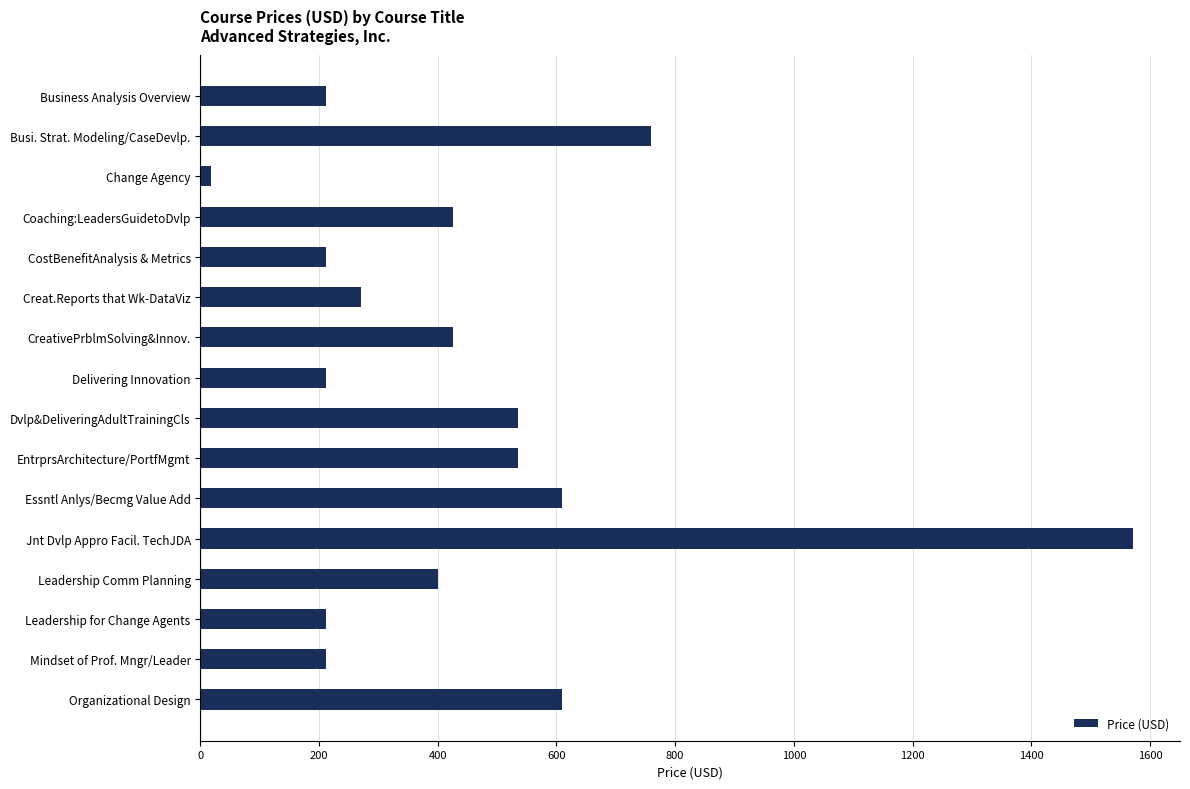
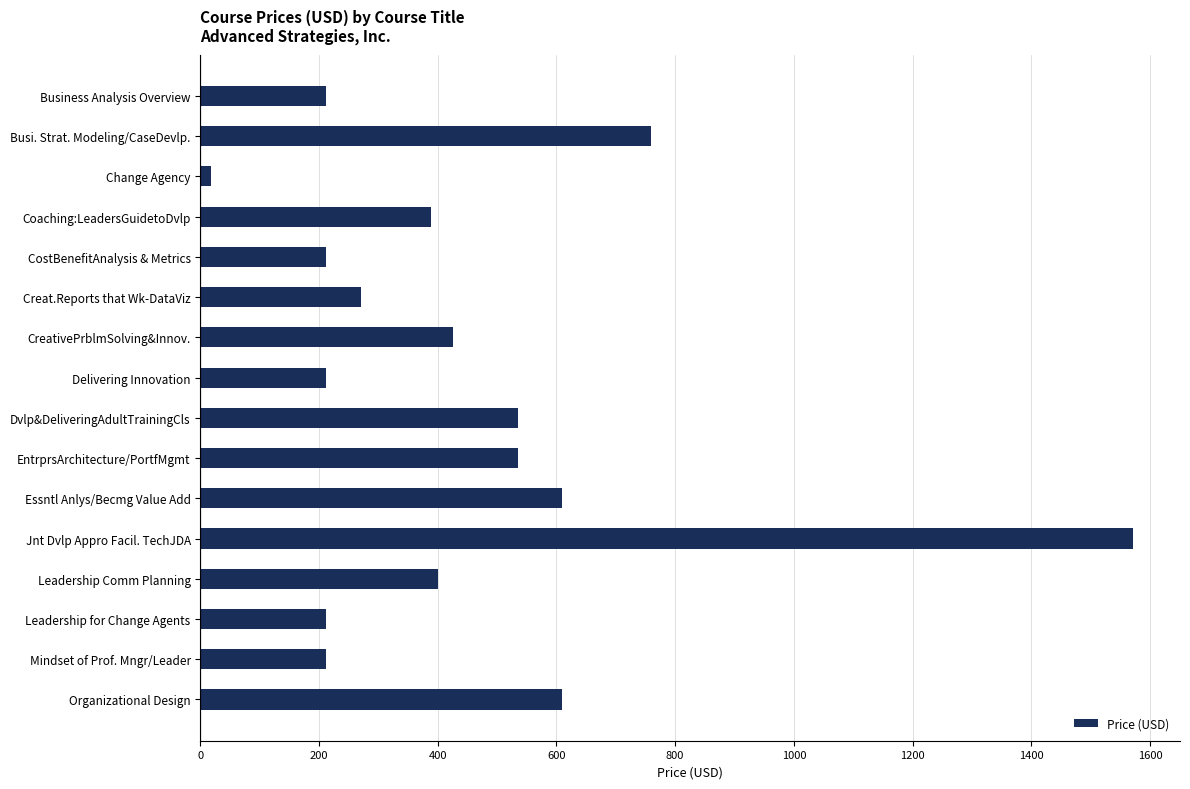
  {
    "Business Analysis Overview": 210,
    "Busi. Strat. Modeling/CaseDevlp.": 760,
    "Change Agency": 20,
-   "Coaching:LeadersGuidetoDvlp": 430,
+   "Coaching:LeadersGuidetoDvlp": 390,
    "CostBenefitAnalysis & Metrics": 210,
    "Creat.Reports that Wk-DataViz": 270,
    "CreativePrblmSolving&Innov.": 430,
    "Delivering Innovation": 210,
    "Dvlp&DeliveringAdultTrainingCls": 540,
    "EntrprsArchitecture/PortfMgmt": 540,
    "Essntl Anlys/Becmg Value Add": 610,
    "Jnt Dvlp Appro Facil. TechJDA": 1570,
    "Leadership Comm Planning": 400,
    "Leadership for Change Agents": 210,
    "Mindset of Prof. Mngr/Leader": 210,
    "Organizational Design": 610
  }
